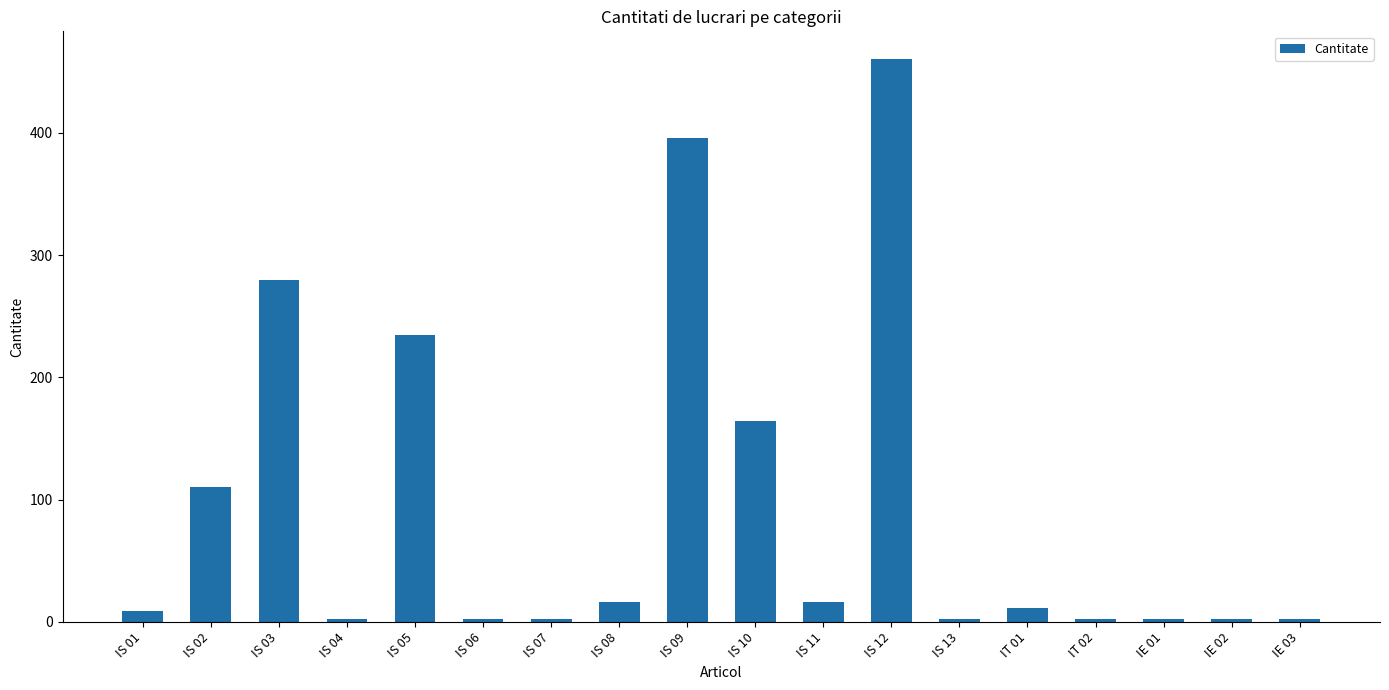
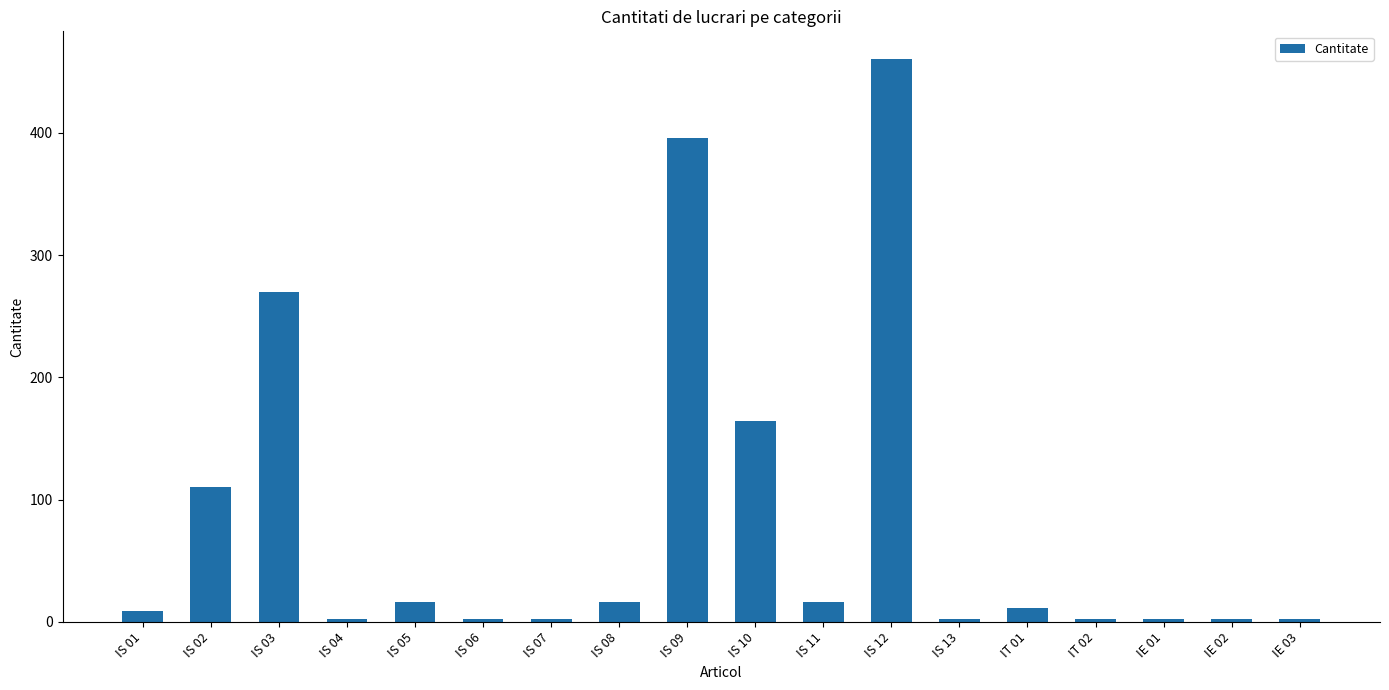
  {
    "IS 01": 9,
    "IS 02": 110,
-   "IS 03": 280,
-   "IS 05": 235,
+   "IS 03": 270,
+   "IS 05": 16,
    "IS 08": 16,
    "IS 09": 396,
    "IS 10": 164,
    "IS 11": 16,
    "IS 12": 460,
    "IT 01": 11
  }
